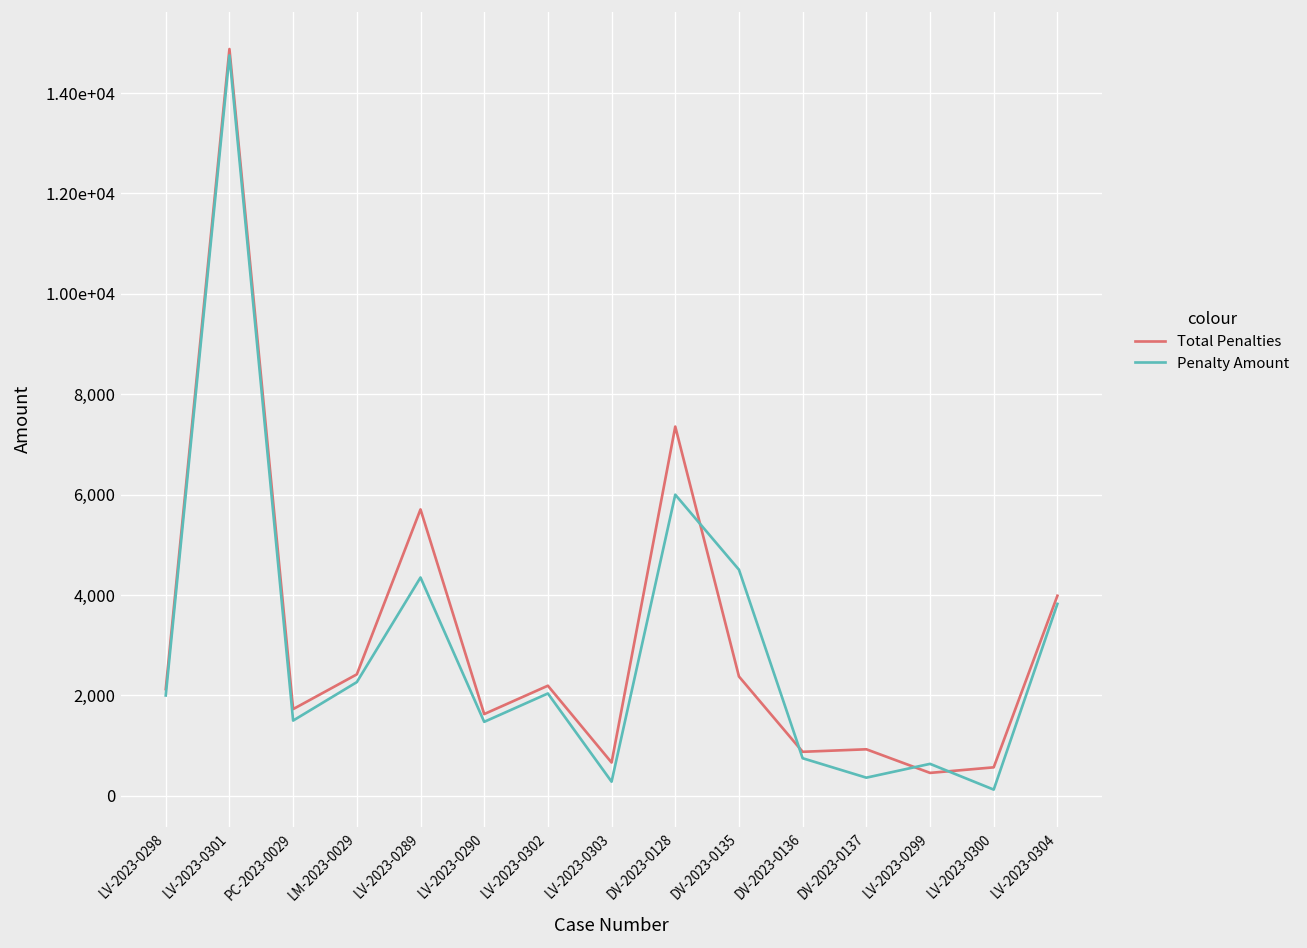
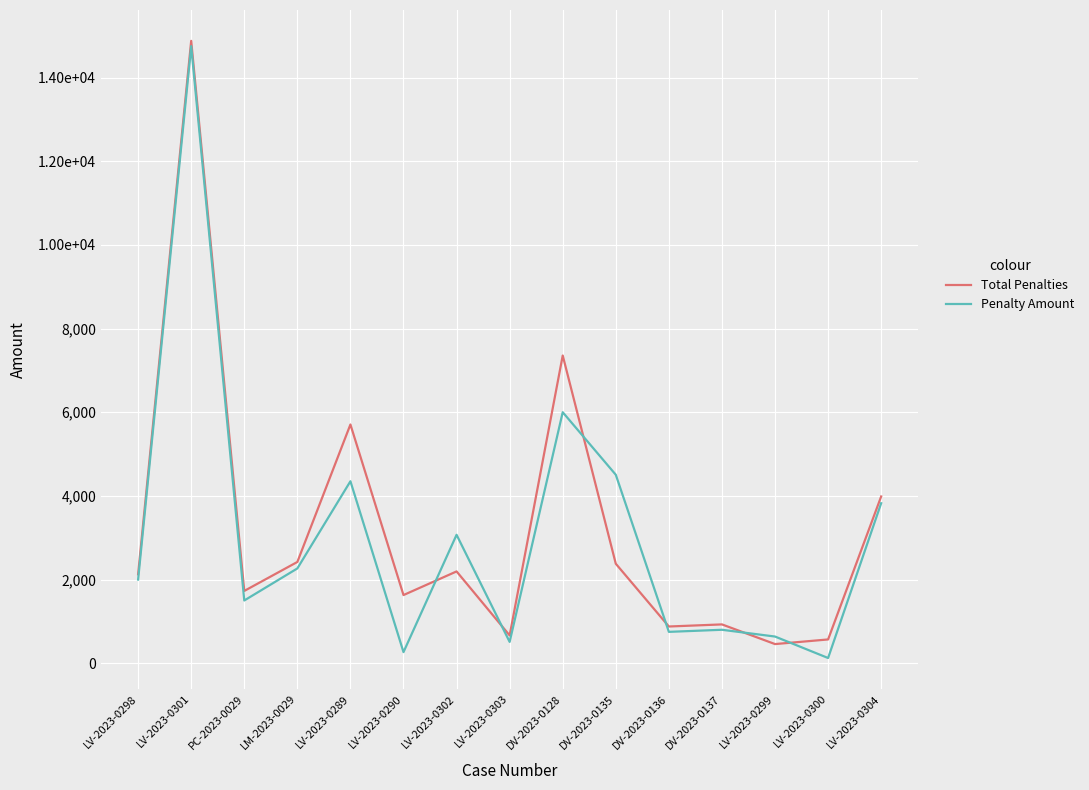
  {
    "Total Penalties": {
      "LV-2023-0298": "2,100",
      "LV-2023-0301": "14,900",
      "PC-2023-0029": "1,700",
      "LM-2023-0029": "2,400",
      "LV-2023-0289": "5,700",
      "LV-2023-0290": "1,600",
      "LV-2023-0302": "2,200",
      "LV-2023-0303": "700",
      "DV-2023-0128": "7,400",
      "DV-2023-0135": "2,400",
      "DV-2023-0136": "900",
      "DV-2023-0137": "900",
      "LV-2023-0299": "500",
      "LV-2023-0300": "600",
      "LV-2023-0304": "4,000"
    },
    "Penalty Amount": {
      "LV-2023-0298": "2,000",
      "LV-2023-0301": "14,800",
      "PC-2023-0029": "1,500",
      "LM-2023-0029": "2,300",
      "LV-2023-0289": "4,400",
-     "LV-2023-0290": "1,500",
-     "LV-2023-0302": "2,000",
-     "LV-2023-0303": "300",
+     "LV-2023-0290": "300",
+     "LV-2023-0302": "3,100",
+     "LV-2023-0303": "500",
      "DV-2023-0128": "6,000",
      "DV-2023-0135": "4,500",
      "DV-2023-0136": "800",
-     "DV-2023-0137": "400",
+     "DV-2023-0137": "800",
      "LV-2023-0299": "600",
      "LV-2023-0300": "100",
      "LV-2023-0304": "3,800"
    }
  }
